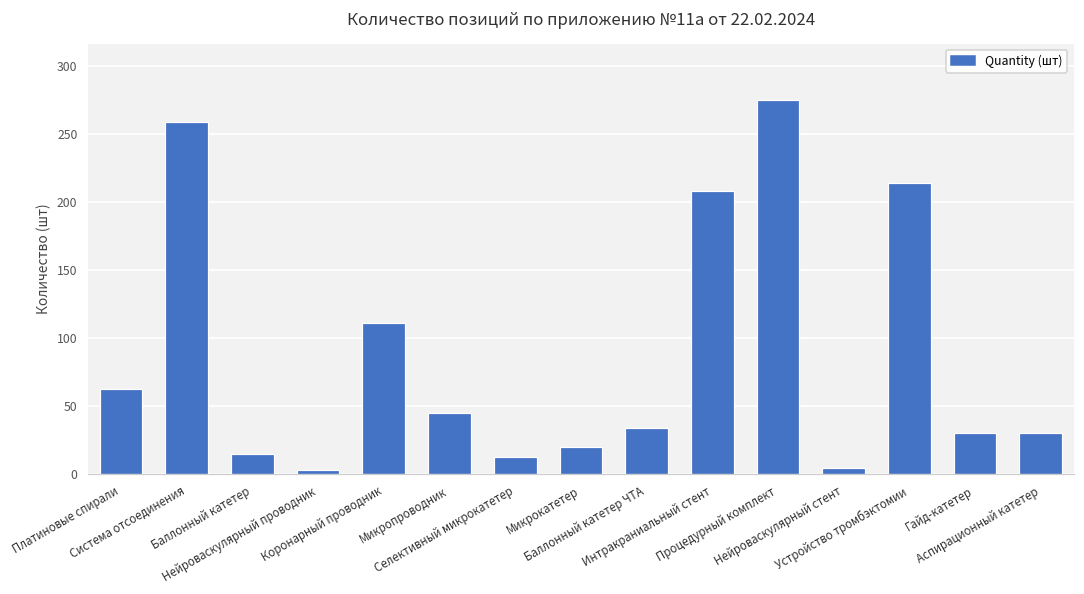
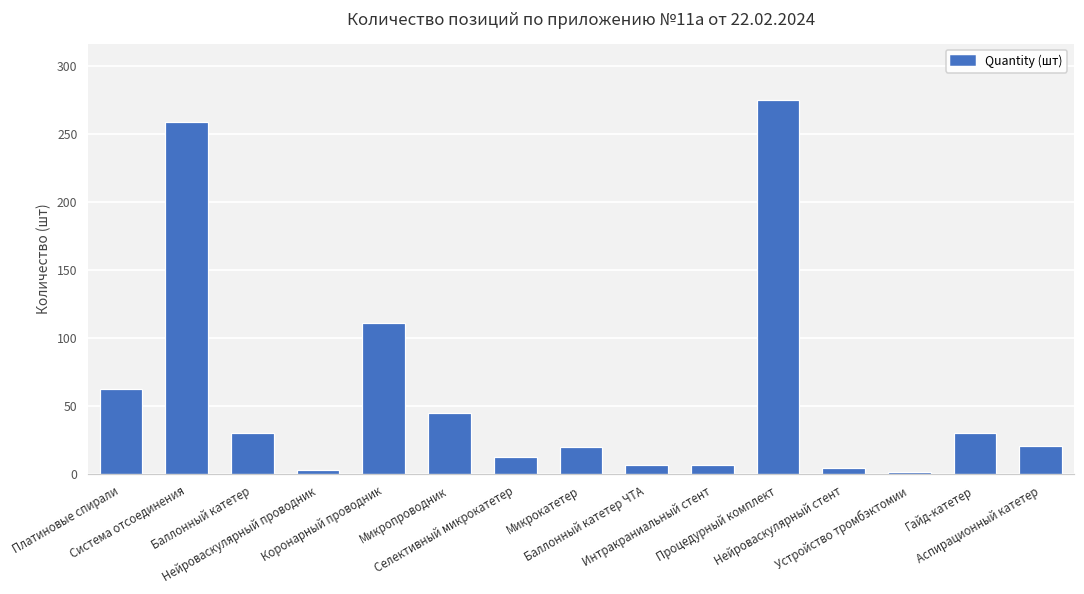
  {
    "Платиновые спирали": 63,
    "Система отсоединения": 259,
-   "Баллонный катетер": 15,
+   "Баллонный катетер": 30,
    "Нейроваскулярный проводник": 3,
    "Коронарный проводник": 111,
    "Микропроводник": 45,
    "Селективный микрокатетер": 13,
    "Микрокатетер": 20,
-   "Баллонный катетер ЧТА": 34,
-   "Интракраниальный стент": 208,
+   "Баллонный катетер ЧТА": 7,
+   "Интракраниальный стент": 7,
    "Процедурный комплект": 275,
    "Нейроваскулярный стент": 5,
-   "Устройство тромбэктомии": 214,
+   "Устройство тромбэктомии": 2,
    "Гайд-катетер": 30,
-   "Аспирационный катетер": 30
+   "Аспирационный катетер": 21
  }
